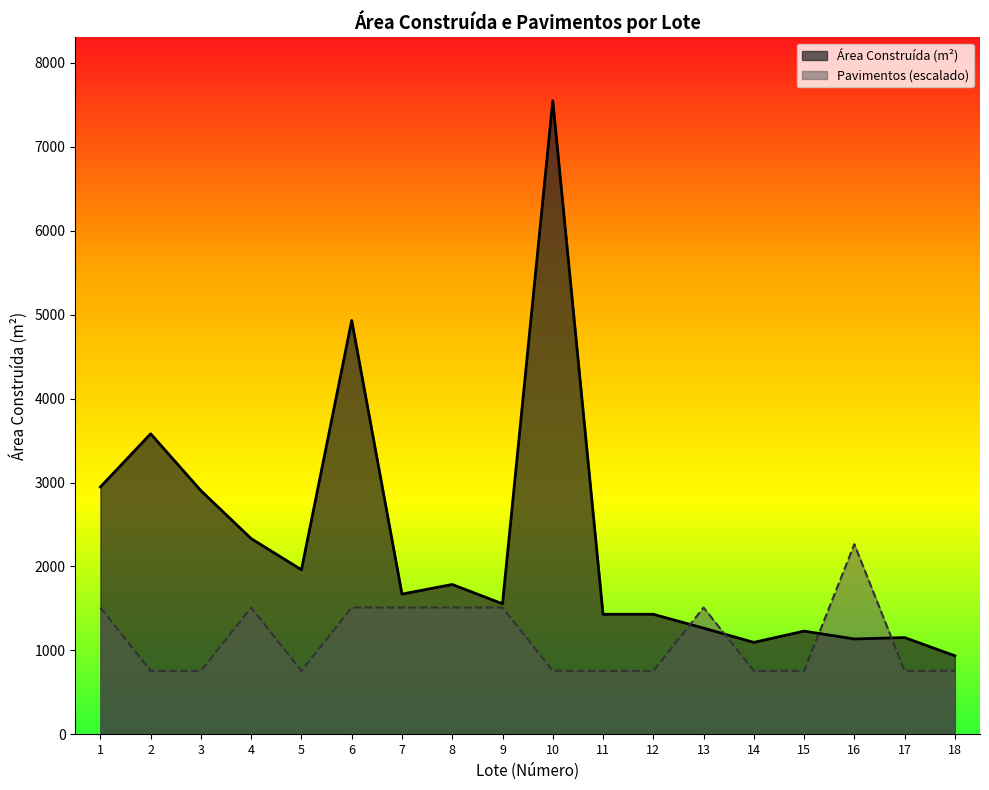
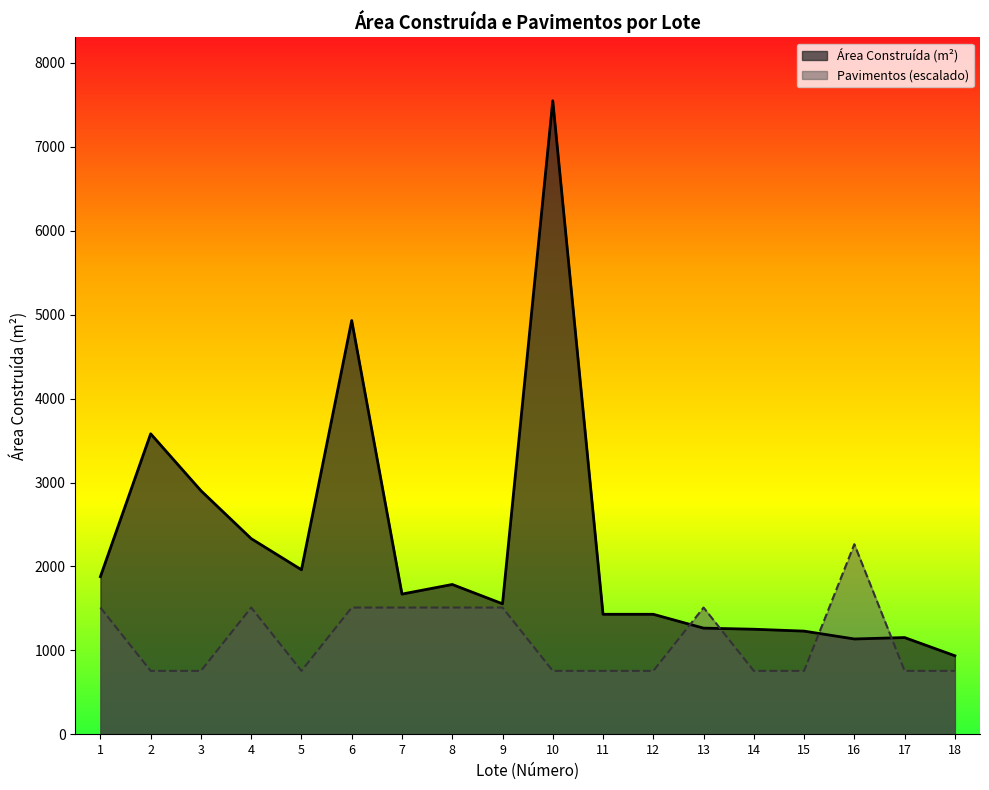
  {
    "Área Construída (m²)": {
-     "1": 2900,
+     "1": 1900,
      "2": 3600,
      "3": 2900,
      "4": 2300,
      "5": 2000,
      "6": 4900,
      "7": 1700,
      "8": 1800,
      "9": 1600,
      "10": 7500,
      "11": 1400,
      "12": 1400,
      "13": 1300,
-     "14": 1100,
+     "14": 1300,
      "15": 1200,
      "16": 1100,
      "17": 1200,
      "18": 900
    },
    "Pavimentos (escalado)": {
      "1": 1500,
      "2": 800,
      "3": 800,
      "4": 1500,
      "5": 800,
      "6": 1500,
      "7": 1500,
      "8": 1500,
      "9": 1500,
      "10": 800,
      "11": 800,
      "12": 800,
      "13": 1500,
      "14": 800,
      "15": 800,
      "16": 2300,
      "17": 800,
      "18": 800
    }
  }
